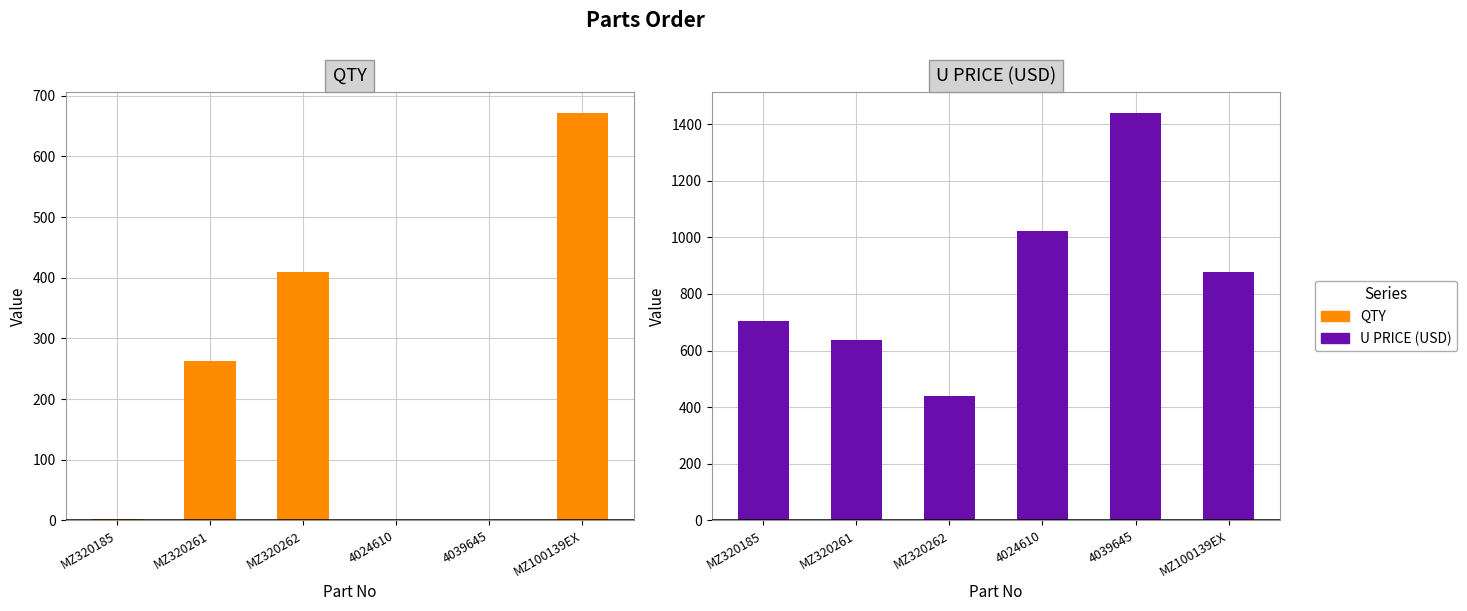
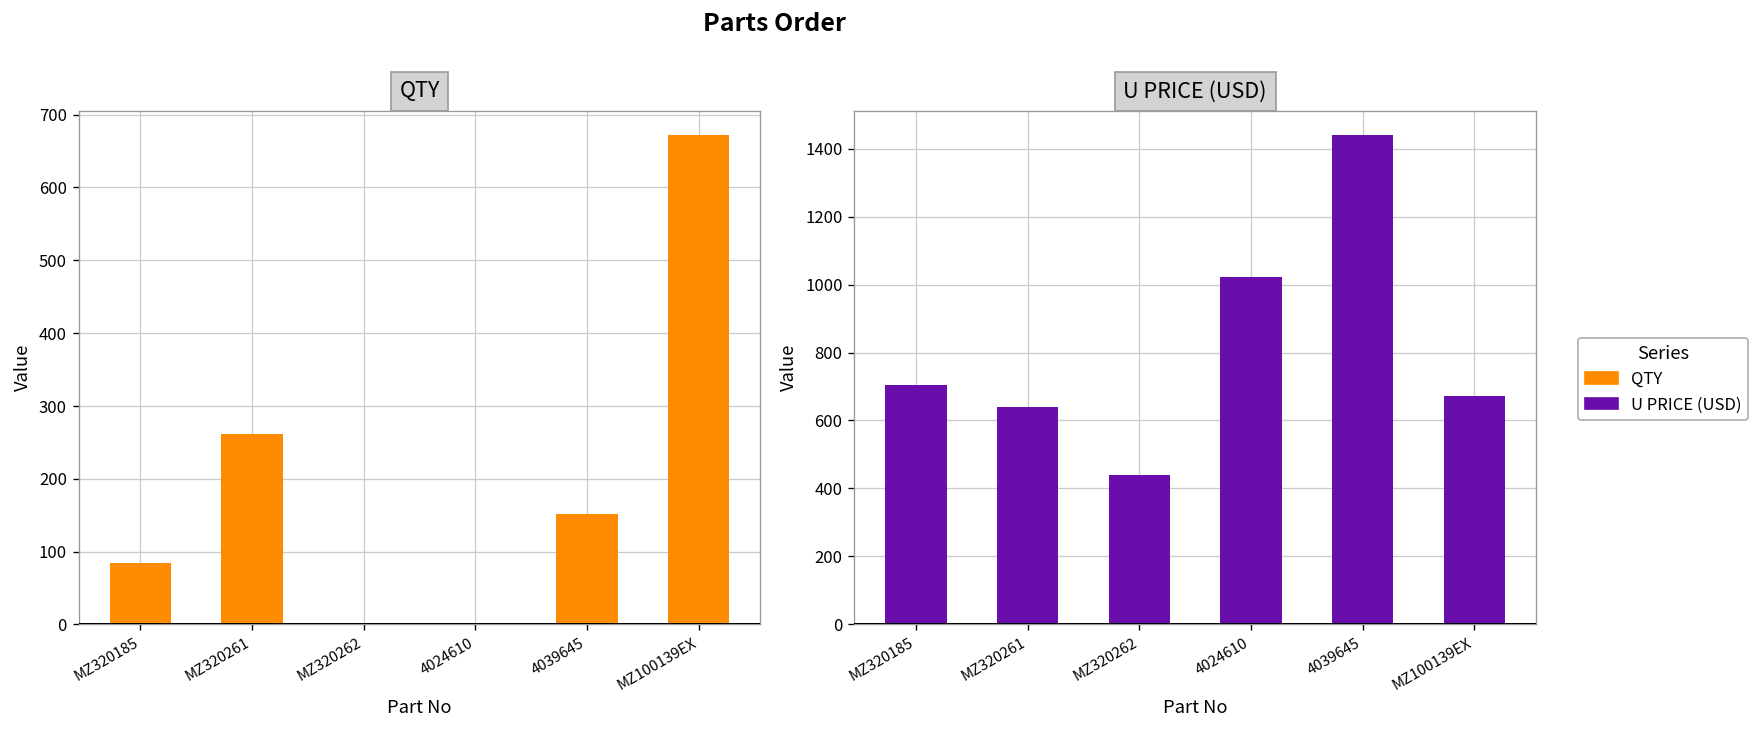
  {
    "QTY": {
-     "MZ320185": 0,
+     "MZ320185": 80,
      "MZ320261": 260,
-     "MZ320262": 410,
-     "4039645": 0,
+     "MZ320262": 0,
+     "4039645": 150,
      "MZ100139EX": 670
    },
    "U PRICE (USD)": {
      "MZ320185": 700,
      "MZ320261": 640,
      "MZ320262": 440,
      "4024610": 1020,
      "4039645": 1440,
-     "MZ100139EX": 880
+     "MZ100139EX": 670
    }
  }
